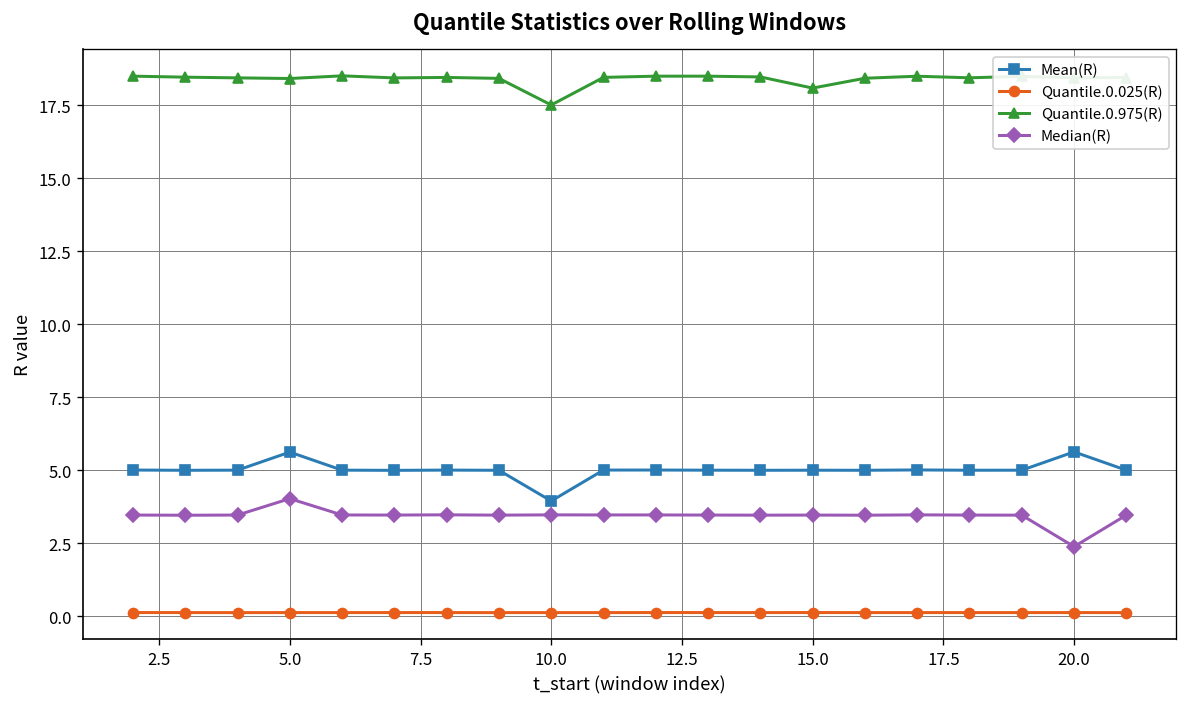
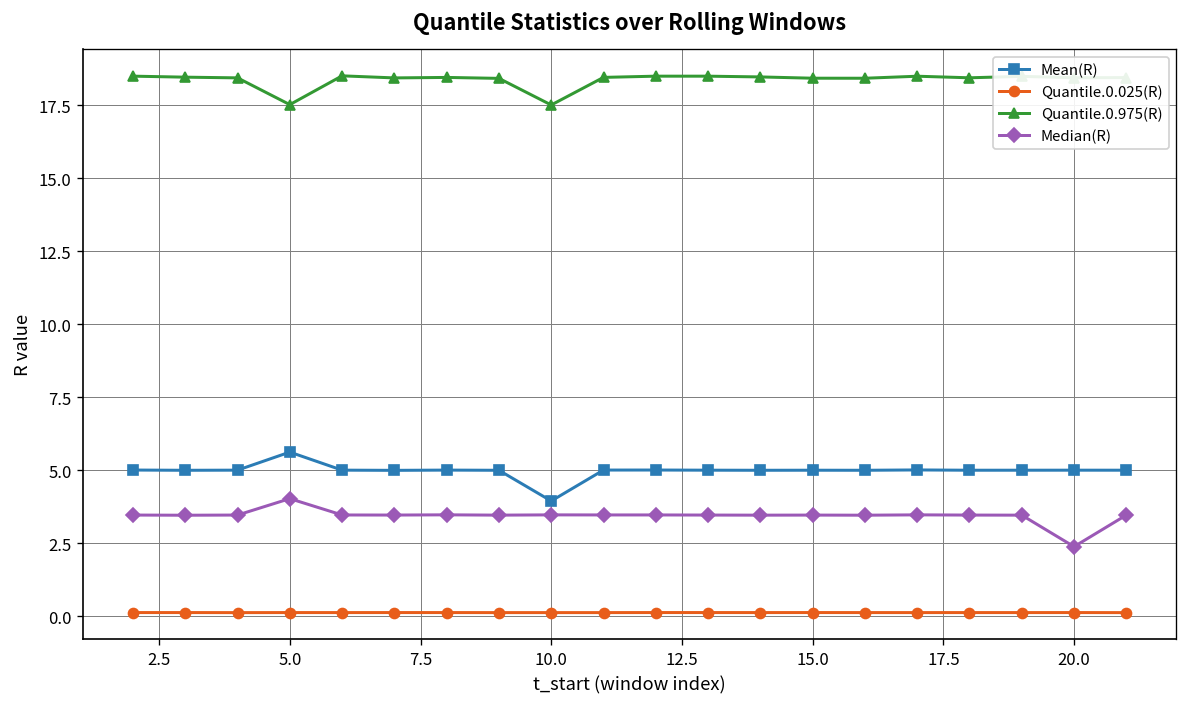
  {
    "Mean(R)": {
      "5.0": 5.6,
      "10.0": 3.9,
      "15.0": 5.0,
-     "20.0": 5.6
+     "20.0": 5.0
    },
    "Quantile.0.025(R)": {
      "5.0": 0.1,
      "10.0": 0.1,
      "15.0": 0.1,
      "20.0": 0.1
    },
    "Quantile.0.975(R)": {
-     "5.0": 18.4,
+     "5.0": 17.5,
      "10.0": 17.5,
-     "15.0": 18.1
+     "15.0": 18.4
    },
    "Median(R)": {
      "5.0": 4.0,
      "10.0": 3.5,
      "15.0": 3.5,
      "20.0": 2.4
    }
  }
